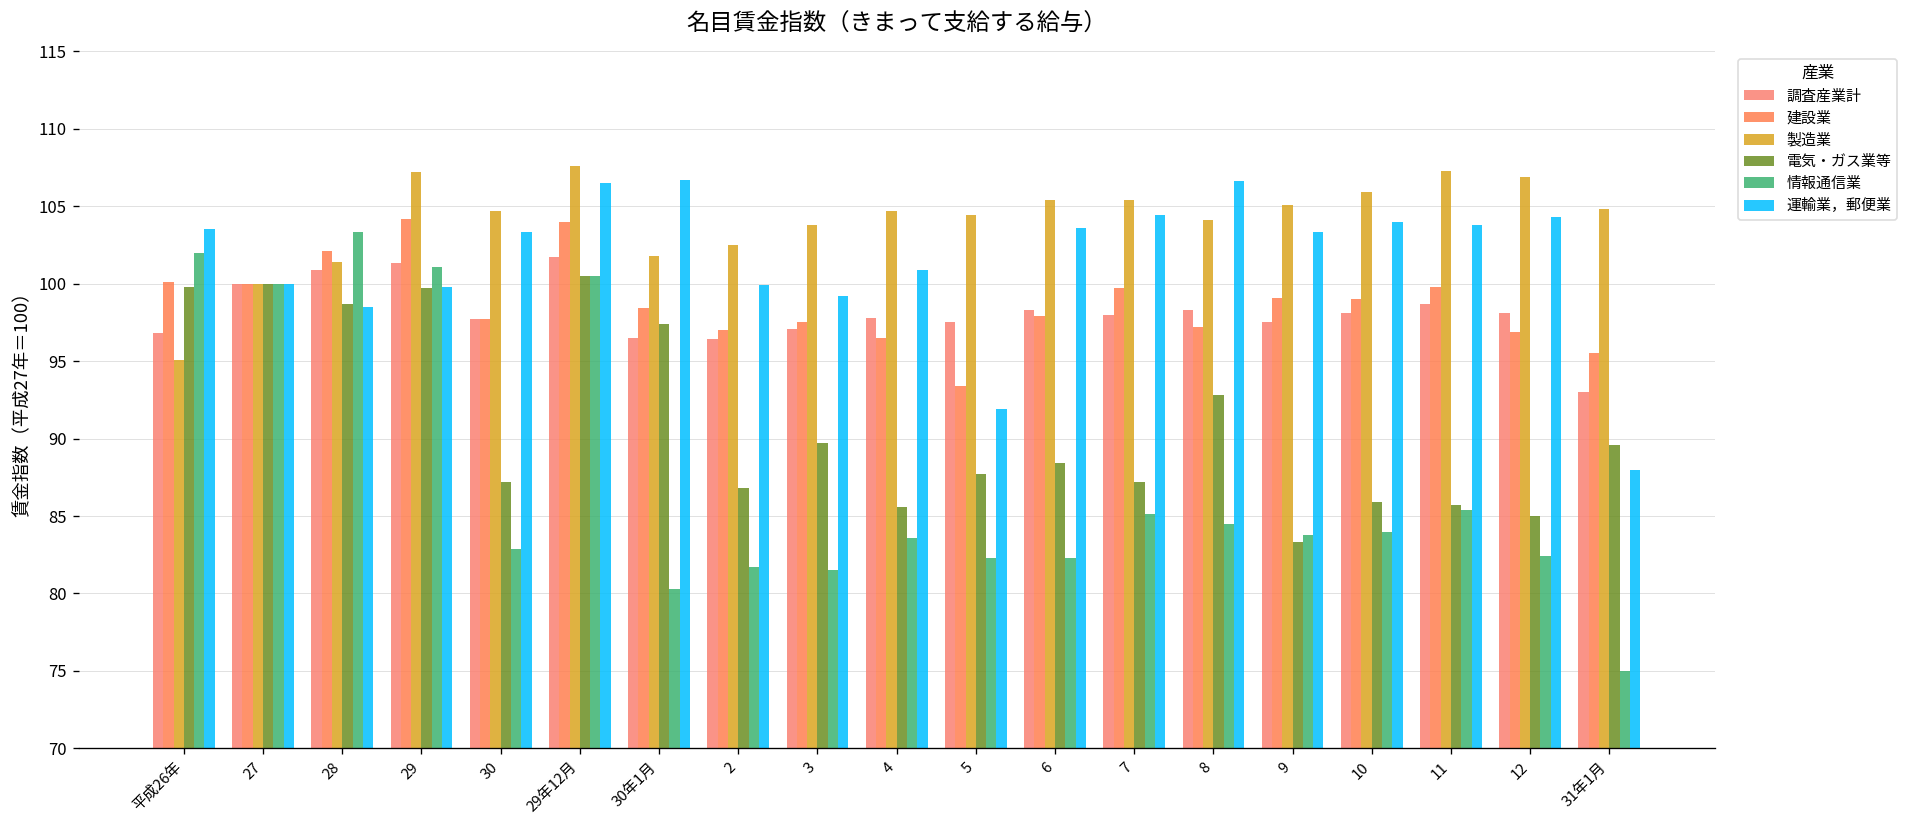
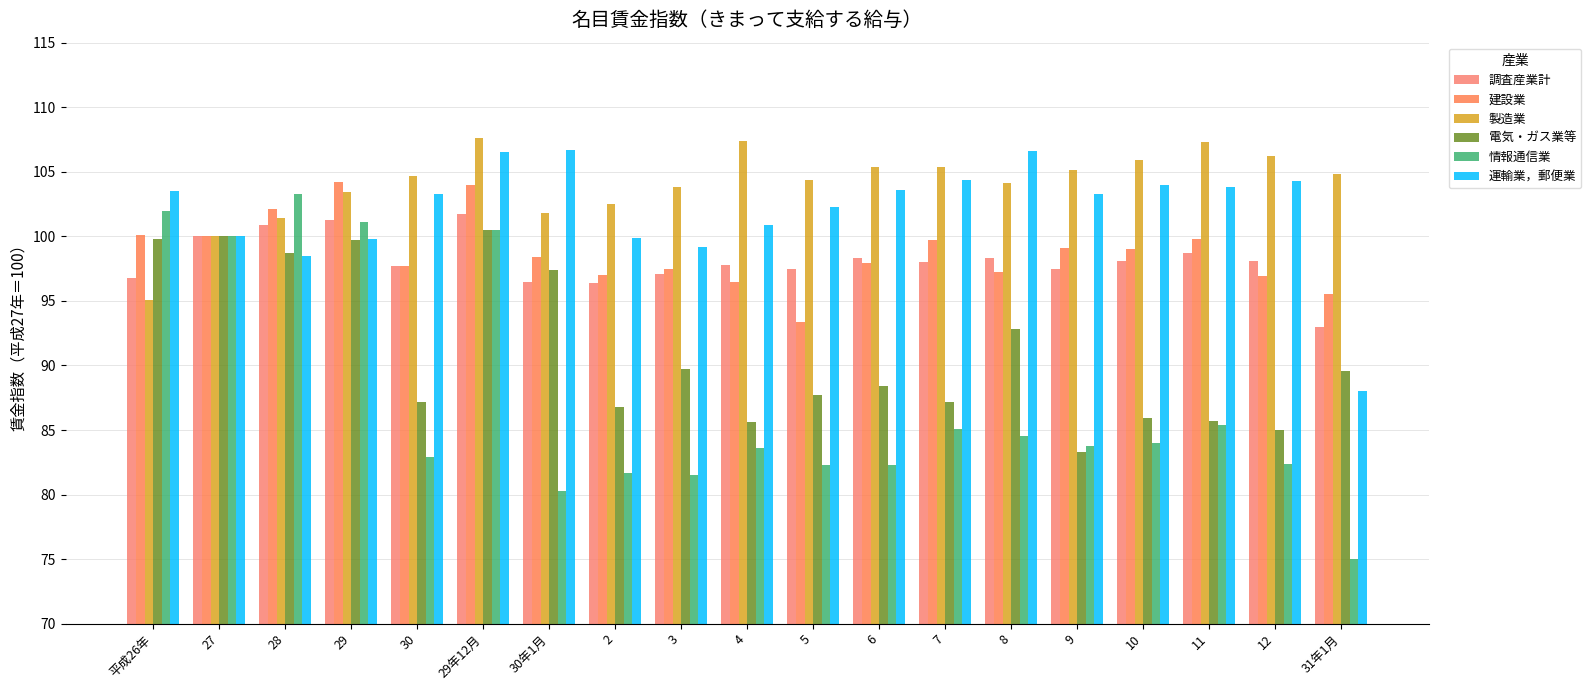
  {
    "製造業": {
      "平成26年": 95.1,
      "27": 100.0,
      "28": 101.4,
-     "29": 107.2,
+     "29": 103.4,
      "30": 104.7,
      "29年12月": 107.6,
      "30年1月": 101.8,
      "2": 102.5,
      "3": 103.8,
-     "4": 104.7,
+     "4": 107.4,
      "5": 104.4,
      "6": 105.4,
      "7": 105.4,
      "8": 104.1,
      "9": 105.1,
      "10": 105.9,
      "11": 107.3,
-     "12": 106.9,
+     "12": 106.2,
      "31年1月": 104.8
    },
    "電気・ガス業等": {
      "平成26年": 99.8,
      "27": 100.0,
      "28": 98.7,
      "29": 99.7,
      "30": 87.2,
      "29年12月": 100.5,
      "30年1月": 97.4,
      "2": 86.8,
      "3": 89.7,
      "4": 85.6,
      "5": 87.7,
      "6": 88.4,
      "7": 87.2,
      "8": 92.8,
      "9": 83.3,
      "10": 85.9,
      "11": 85.7,
      "12": 85.0,
      "31年1月": 89.6
    },
    "情報通信業": {
      "平成26年": 102.0,
      "27": 100.0,
      "28": 103.3,
      "29": 101.1,
      "30": 82.9,
      "29年12月": 100.5,
      "30年1月": 80.3,
      "2": 81.7,
      "3": 81.5,
      "4": 83.6,
      "5": 82.3,
      "6": 82.3,
      "7": 85.1,
      "8": 84.5,
      "9": 83.8,
      "10": 84.0,
      "11": 85.4,
      "12": 82.4,
      "31年1月": 75.0
    },
    "運輸業，郵便業": {
      "平成26年": 103.5,
      "27": 100.0,
      "28": 98.5,
      "29": 99.8,
      "30": 103.3,
      "29年12月": 106.5,
      "30年1月": 106.7,
      "2": 99.9,
      "3": 99.2,
      "4": 100.9,
-     "5": 91.9,
+     "5": 102.3,
      "6": 103.6,
      "7": 104.4,
      "8": 106.6,
      "9": 103.3,
      "10": 104.0,
      "11": 103.8,
      "12": 104.3,
      "31年1月": 88.0
    }
  }
